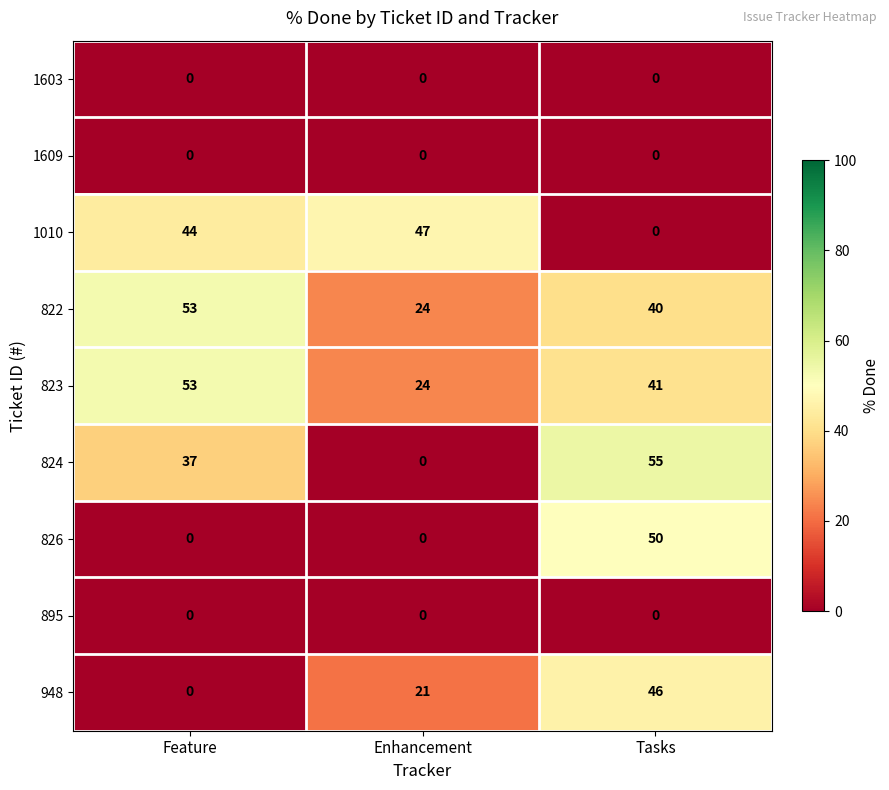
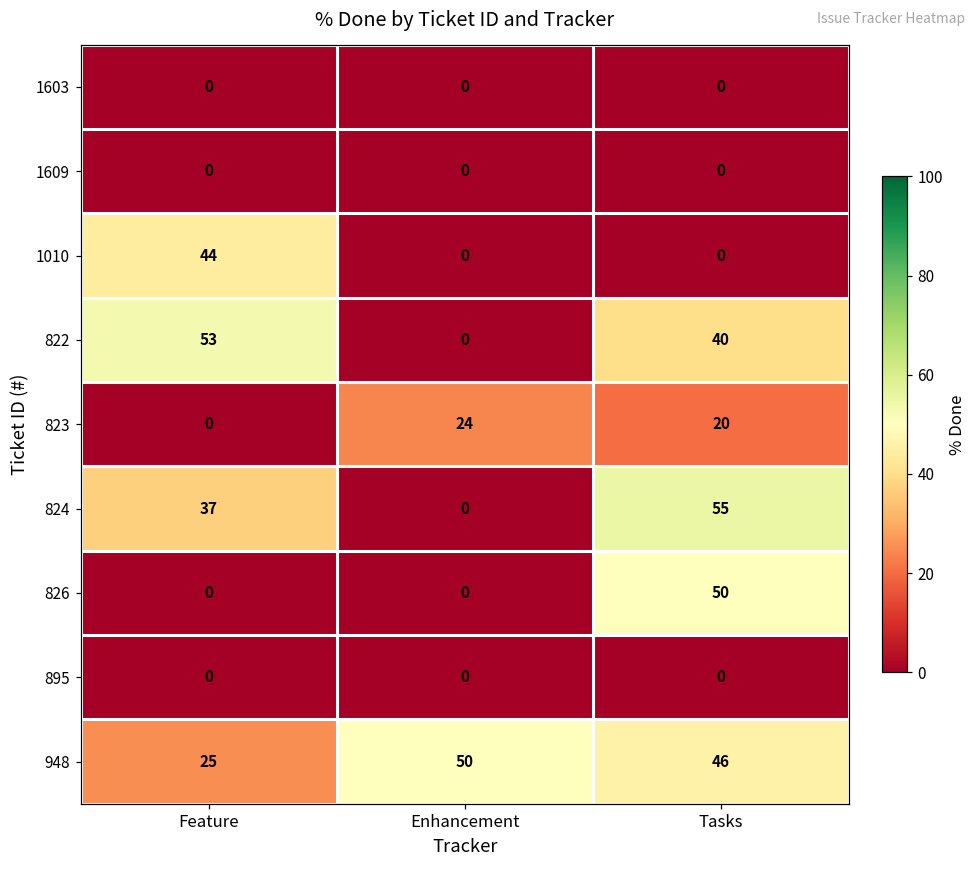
  {
    "1603": {
      "Feature": 0,
      "Enhancement": 0,
      "Tasks": 0
    },
    "1609": {
      "Feature": 0,
      "Enhancement": 0,
      "Tasks": 0
    },
    "1010": {
      "Feature": 44,
-     "Enhancement": 47,
+     "Enhancement": 0,
      "Tasks": 0
    },
    "822": {
      "Feature": 53,
-     "Enhancement": 24,
+     "Enhancement": 0,
      "Tasks": 40
    },
    "823": {
-     "Feature": 53,
+     "Feature": 0,
      "Enhancement": 24,
-     "Tasks": 41
+     "Tasks": 20
    },
    "824": {
      "Feature": 37,
      "Enhancement": 0,
      "Tasks": 55
    },
    "826": {
      "Feature": 0,
      "Enhancement": 0,
      "Tasks": 50
    },
    "895": {
      "Feature": 0,
      "Enhancement": 0,
      "Tasks": 0
    },
    "948": {
-     "Feature": 0,
-     "Enhancement": 21,
+     "Feature": 25,
+     "Enhancement": 50,
      "Tasks": 46
    }
  }
